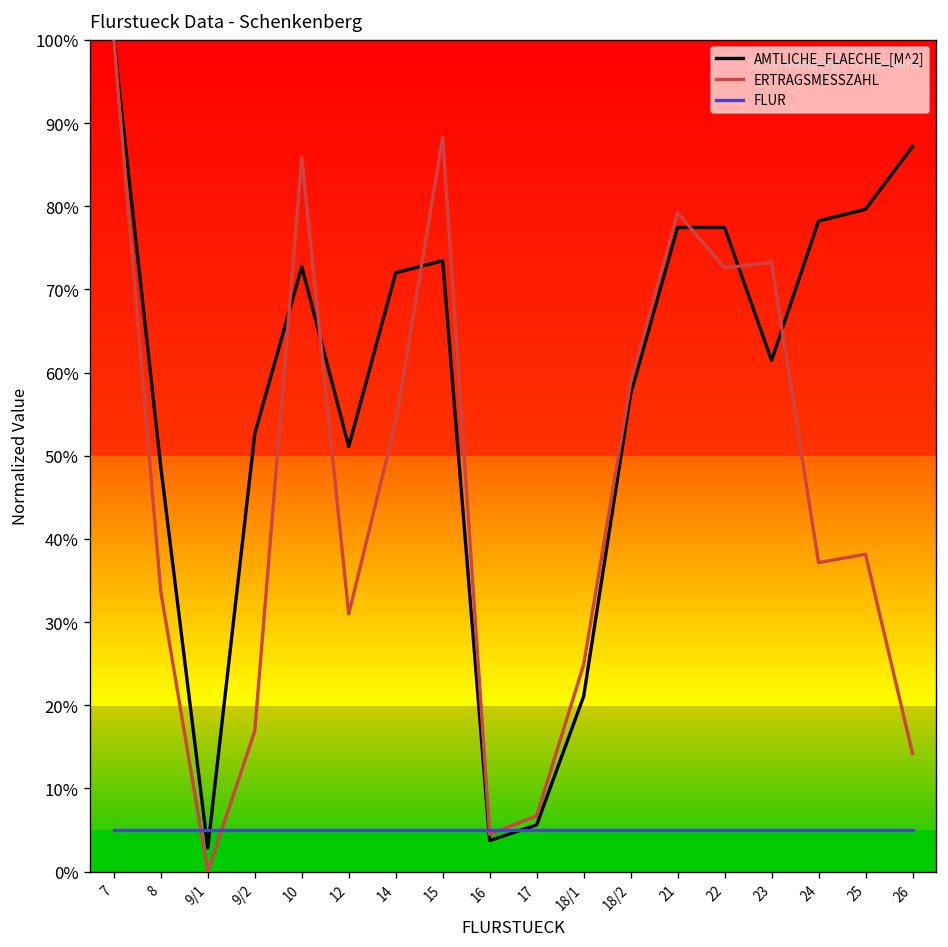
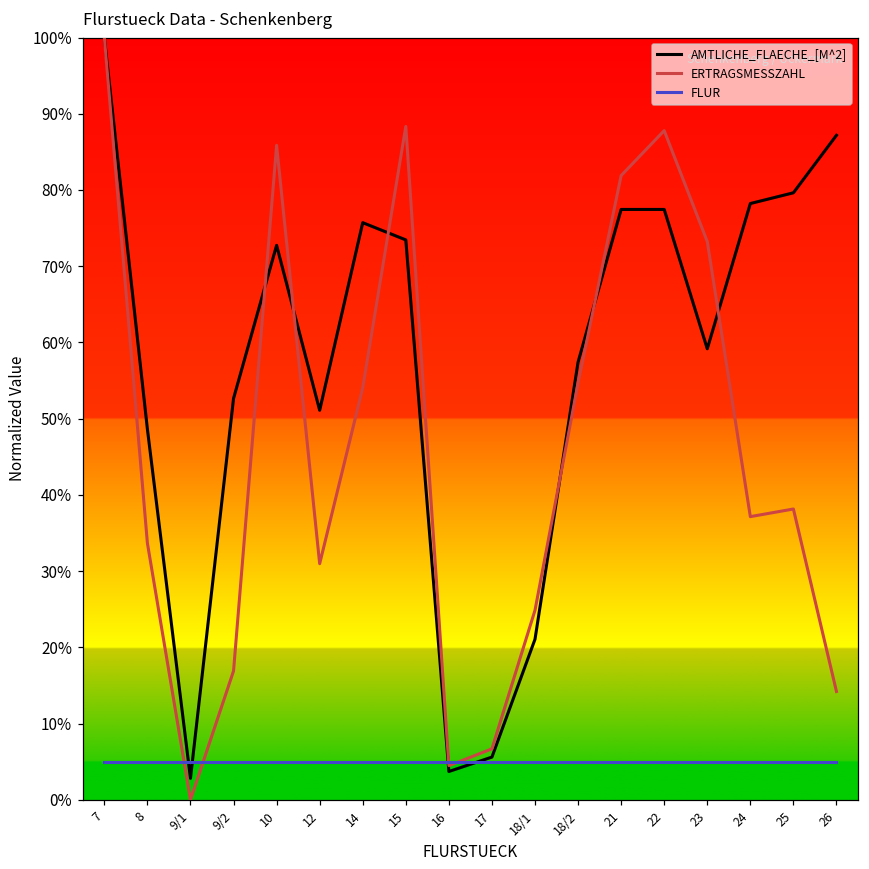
  {
    "AMTLICHE_FLAECHE_[M^2]": {
      "8": "49%",
      "9/1": "3%",
      "9/2": "53%",
      "10": "73%",
      "12": "51%",
-     "14": "72%",
+     "14": "76%",
      "15": "73%",
      "16": "4%",
      "17": "6%",
      "18/1": "21%",
      "18/2": "57%",
      "21": "77%",
      "22": "77%",
-     "23": "61%",
+     "23": "59%",
      "24": "78%",
      "25": "80%",
      "26": "87%"
    },
    "ERTRAGSMESSZAHL": {
      "8": "34%",
      "9/1": "0%",
      "9/2": "17%",
      "10": "86%",
      "12": "31%",
      "14": "54%",
      "15": "88%",
      "16": "4%",
      "17": "7%",
      "18/1": "25%",
-     "18/2": "59%",
-     "21": "79%",
-     "22": "73%",
+     "18/2": "55%",
+     "21": "82%",
+     "22": "88%",
      "23": "73%",
      "24": "37%",
      "25": "38%",
      "26": "14%"
    },
    "FLUR": {
      "7": "5%",
      "8": "5%",
      "9/1": "5%",
      "9/2": "5%",
      "10": "5%",
      "12": "5%",
      "14": "5%",
      "15": "5%",
      "16": "5%",
      "17": "5%",
      "18/1": "5%",
      "18/2": "5%",
      "21": "5%",
      "22": "5%",
      "23": "5%",
      "24": "5%",
      "25": "5%",
      "26": "5%"
    }
  }
